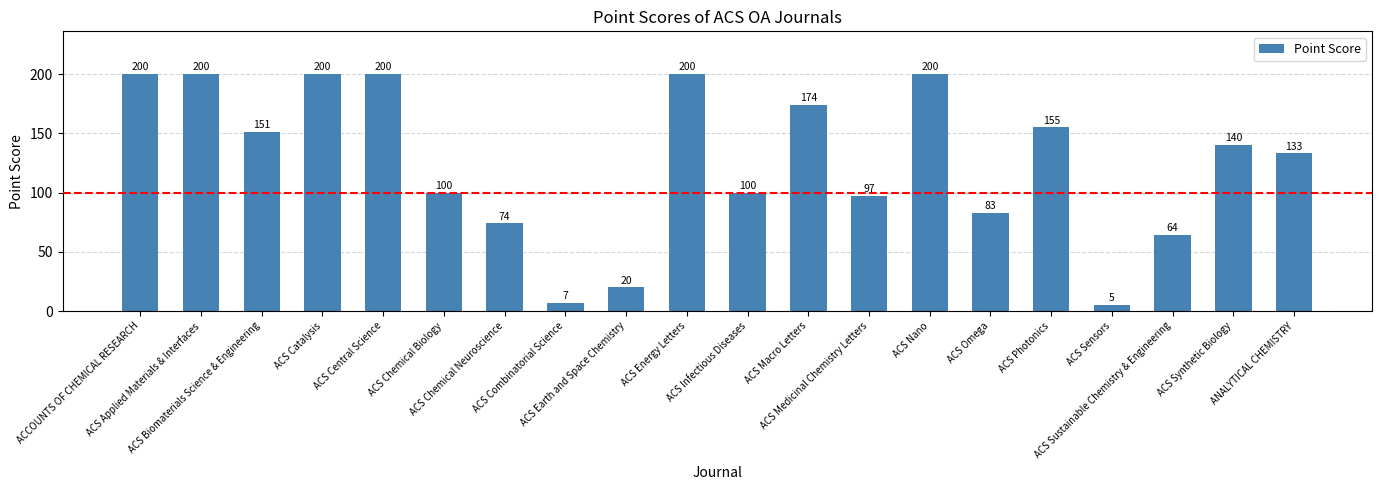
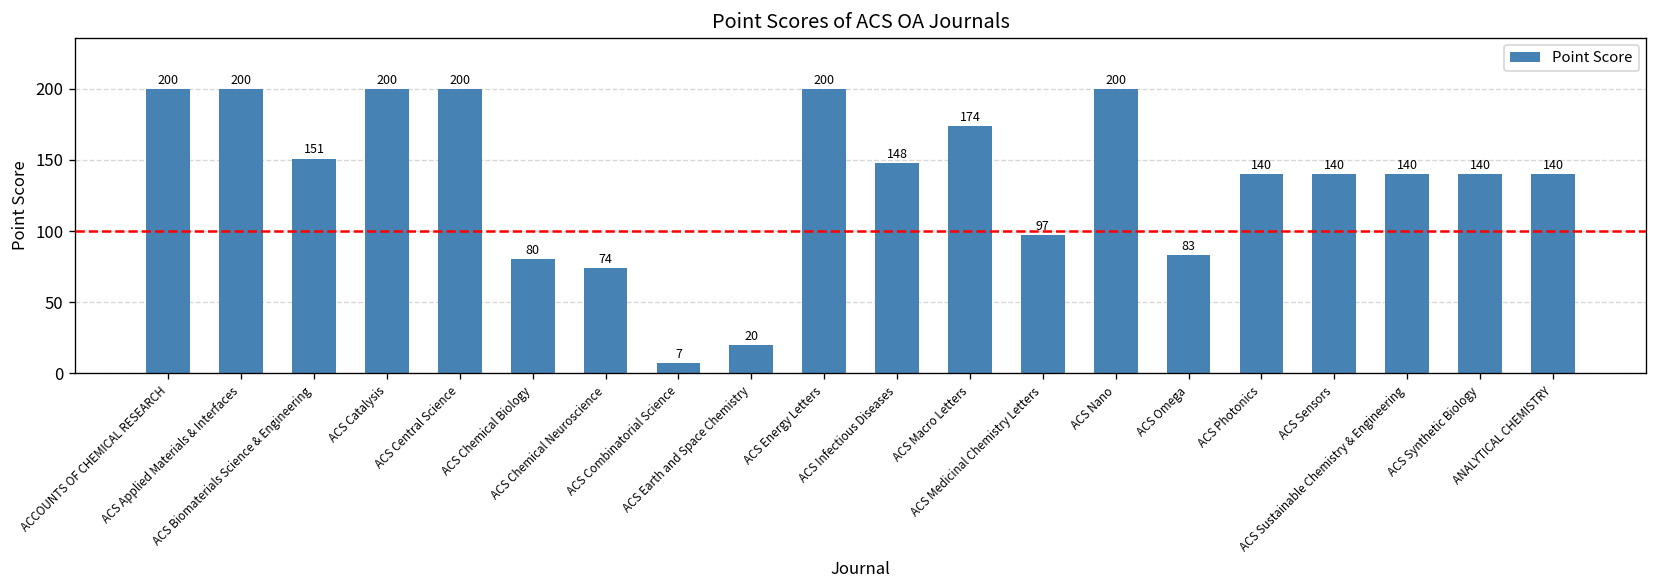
  {
    "ACCOUNTS OF CHEMICAL RESEARCH": 200,
    "ACS Applied Materials & Interfaces": 200,
    "ACS Biomaterials Science & Engineering": 151,
    "ACS Catalysis": 200,
    "ACS Central Science": 200,
-   "ACS Chemical Biology": 100,
+   "ACS Chemical Biology": 80,
    "ACS Chemical Neuroscience": 74,
    "ACS Combinatorial Science": 7,
    "ACS Earth and Space Chemistry": 20,
    "ACS Energy Letters": 200,
-   "ACS Infectious Diseases": 100,
+   "ACS Infectious Diseases": 148,
    "ACS Macro Letters": 174,
    "ACS Medicinal Chemistry Letters": 97,
    "ACS Nano": 200,
    "ACS Omega": 83,
-   "ACS Photonics": 155,
-   "ACS Sensors": 5,
-   "ACS Sustainable Chemistry & Engineering": 64,
+   "ACS Photonics": 140,
+   "ACS Sensors": 140,
+   "ACS Sustainable Chemistry & Engineering": 140,
    "ACS Synthetic Biology": 140,
-   "ANALYTICAL CHEMISTRY": 133
+   "ANALYTICAL CHEMISTRY": 140
  }
